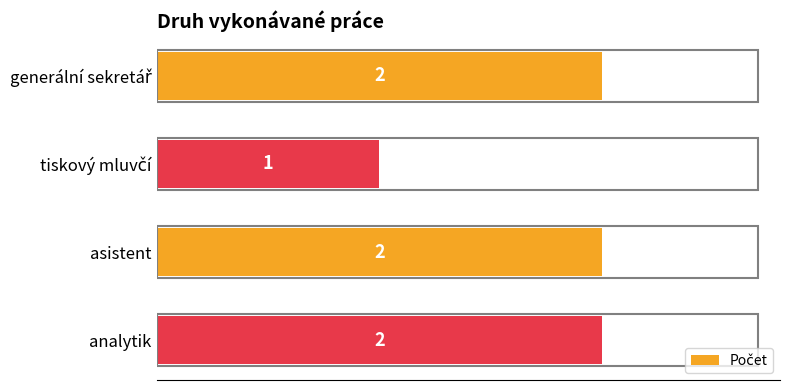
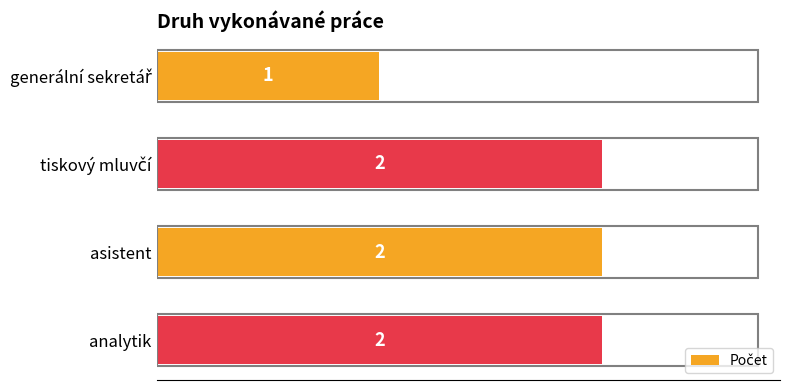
  {
-   "generální sekretář": 2,
-   "tiskový mluvčí": 1,
+   "generální sekretář": 1,
+   "tiskový mluvčí": 2,
    "asistent": 2,
    "analytik": 2
  }
